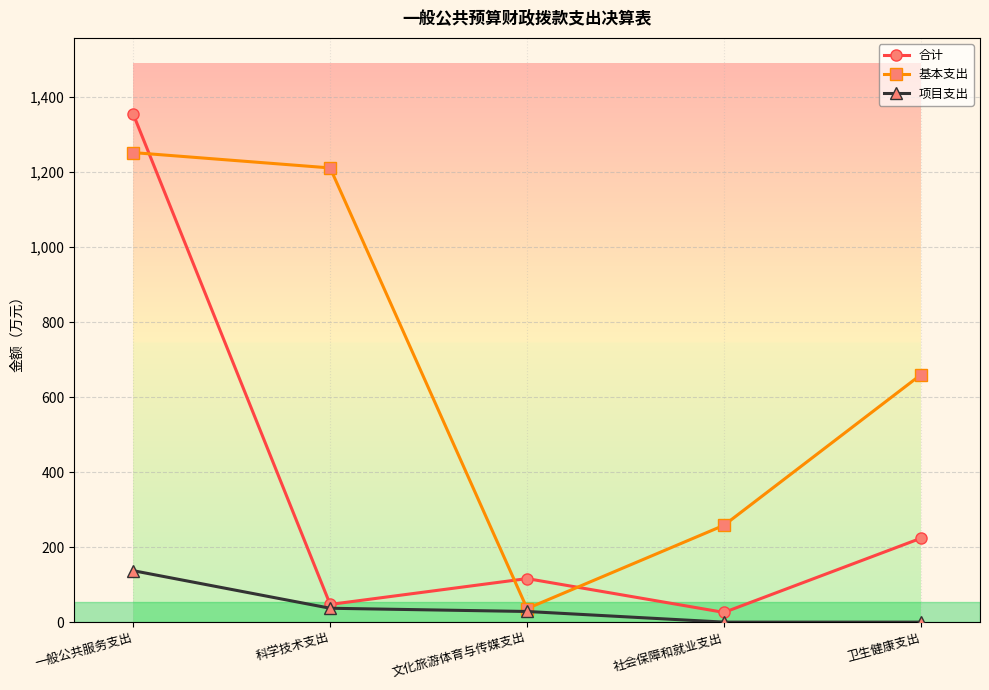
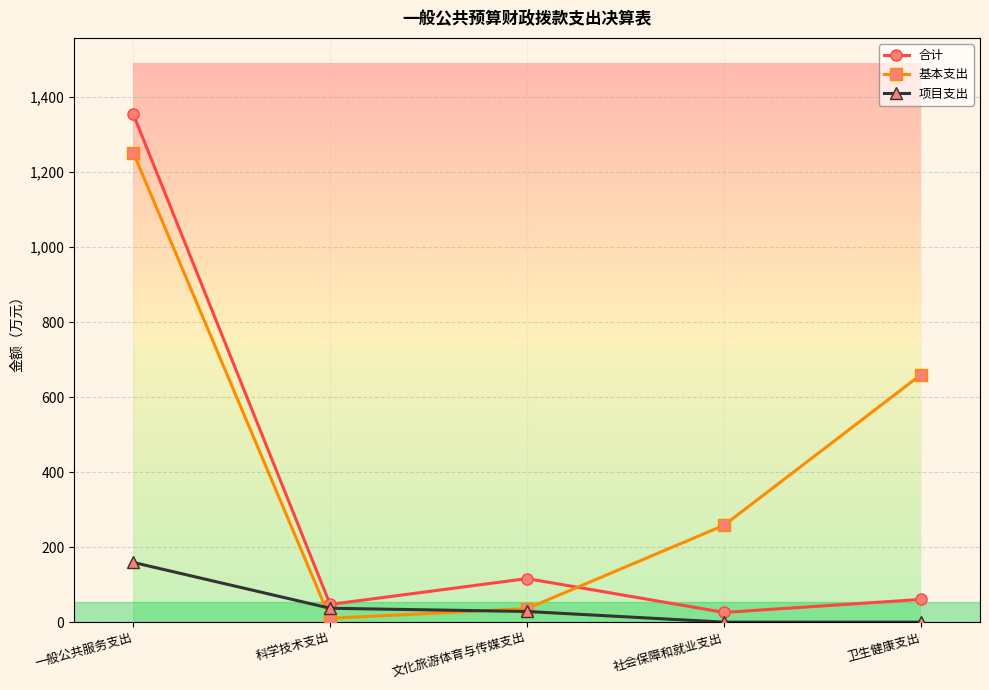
  {
    "合计": {
      "一般公共服务支出": "1,350",
      "科学技术支出": "50",
      "文化旅游体育与传媒支出": "120",
      "社会保障和就业支出": "30",
-     "卫生健康支出": "220"
+     "卫生健康支出": "60"
    },
    "基本支出": {
      "一般公共服务支出": "1,250",
-     "科学技术支出": "1,210",
+     "科学技术支出": "10",
      "文化旅游体育与传媒支出": "40",
      "社会保障和就业支出": "260",
      "卫生健康支出": "660"
    },
    "项目支出": {
-     "一般公共服务支出": "140",
+     "一般公共服务支出": "160",
      "科学技术支出": "40",
      "文化旅游体育与传媒支出": "30",
      "社会保障和就业支出": "0",
      "卫生健康支出": "0"
    }
  }
